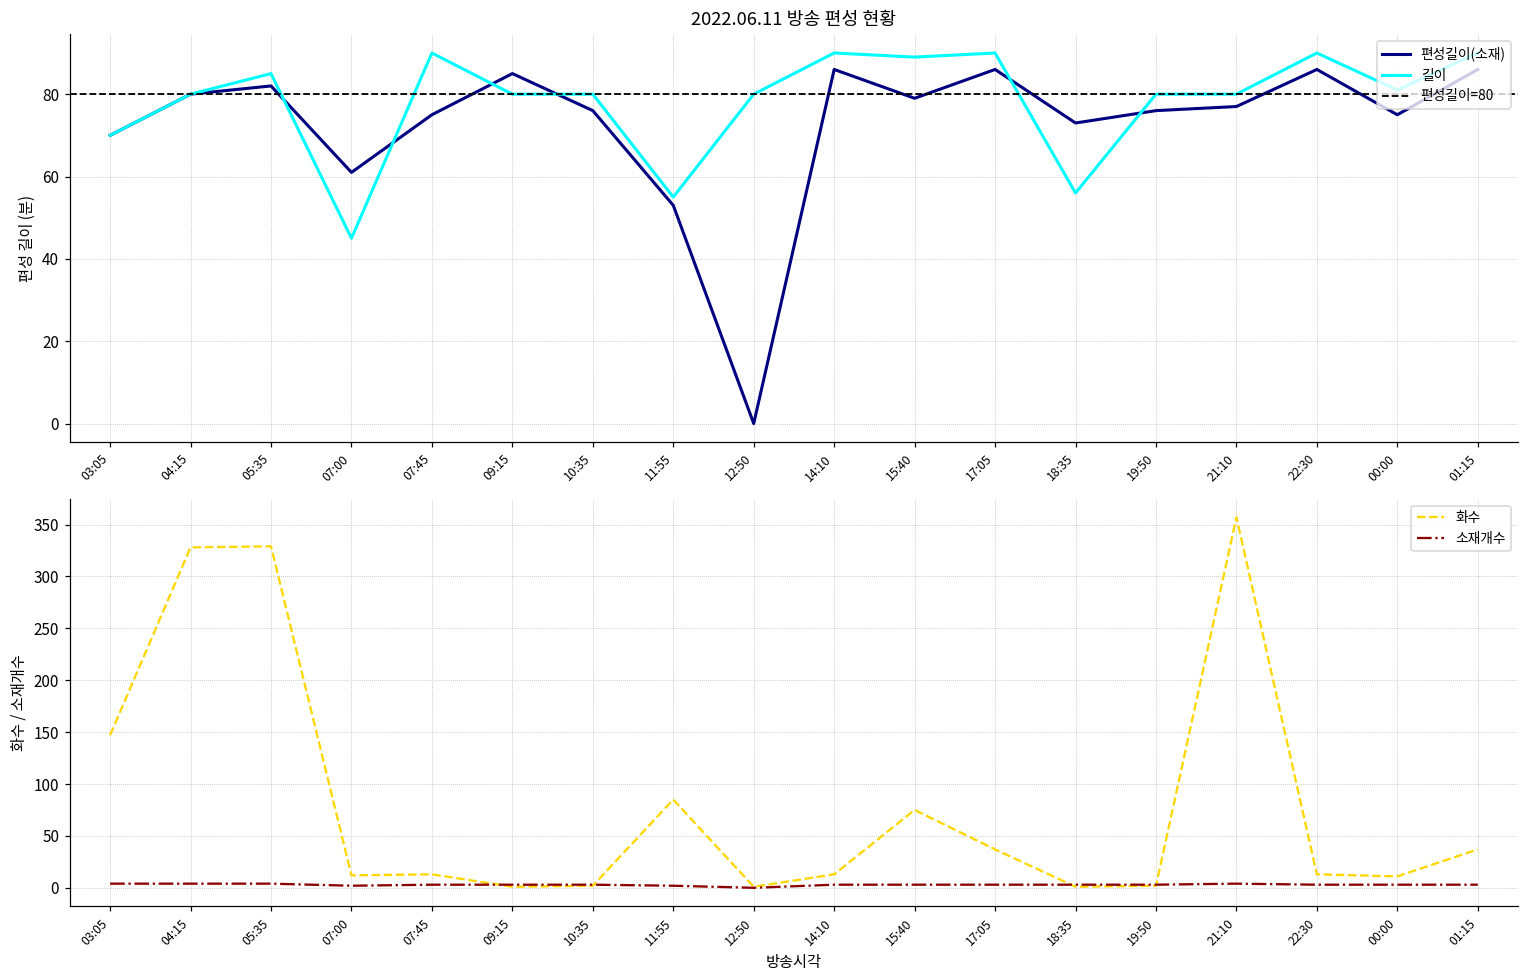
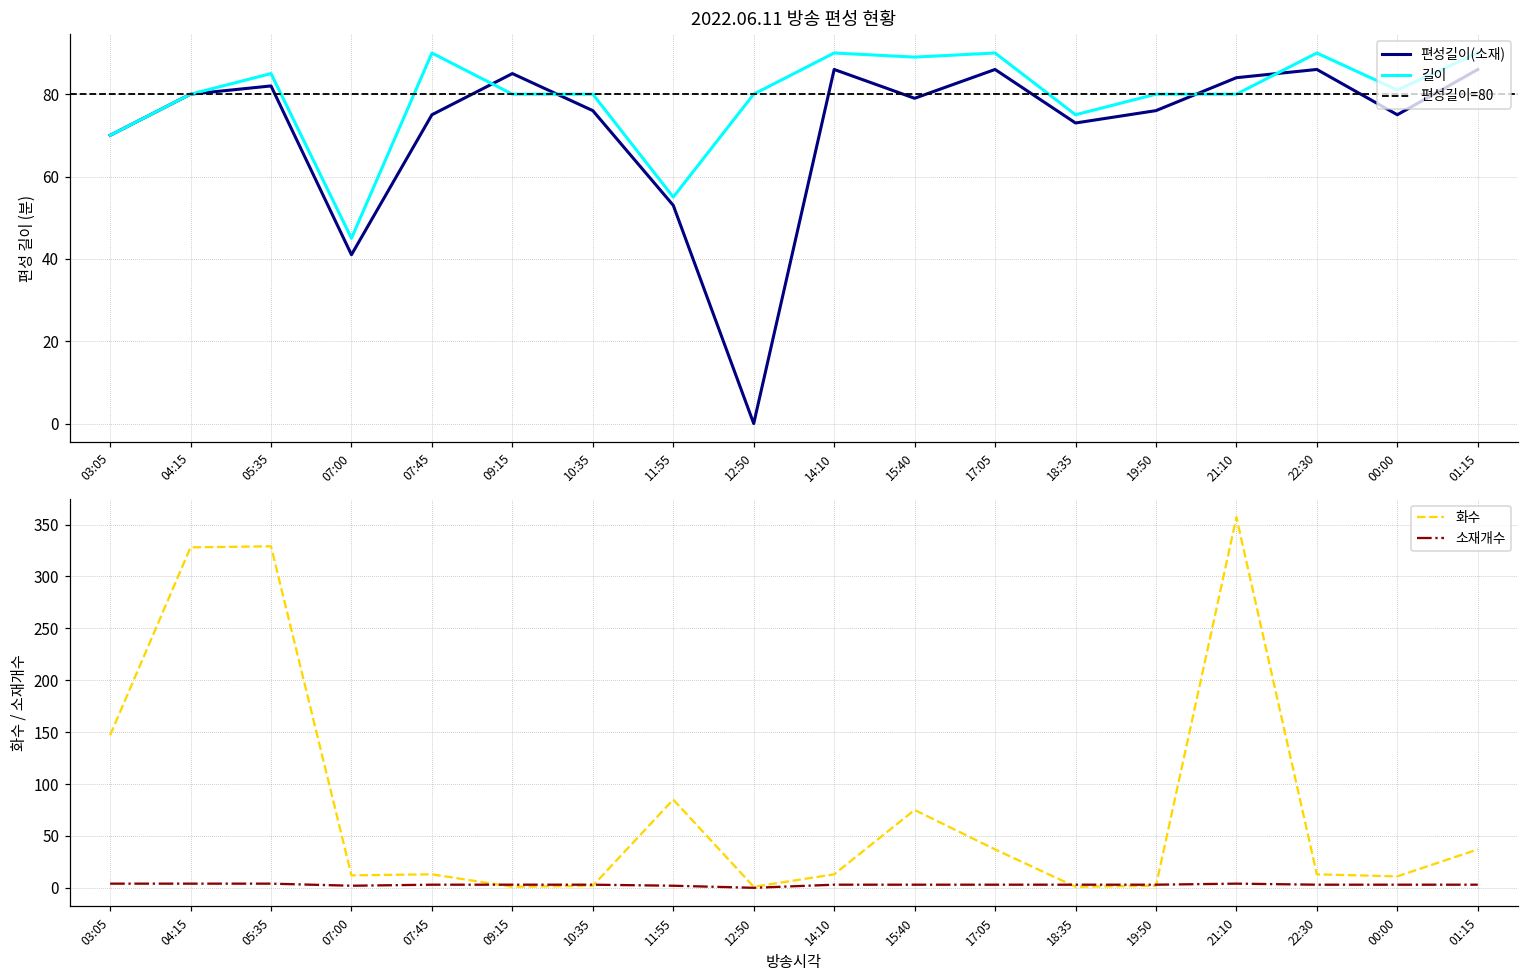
  {
    "2022.06.11 방송 편성 현황": {
      "편성길이(소재)": {
        "05:35": 82,
-       "07:00": 61,
+       "07:00": 41,
        "07:45": 75,
        "09:15": 85,
        "10:35": 76,
        "11:55": 53,
        "12:50": 0,
        "14:10": 86,
        "15:40": 79,
        "17:05": 86,
        "18:35": 73,
        "19:50": 76,
-       "21:10": 77,
+       "21:10": 84,
        "22:30": 86,
        "00:00": 75
      },
      "길이": {
        "05:35": 85,
        "07:00": 45,
        "07:45": 90,
        "09:15": 80,
        "10:35": 80,
        "11:55": 55,
        "12:50": 80,
        "14:10": 90,
        "15:40": 89,
        "17:05": 90,
-       "18:35": 56,
+       "18:35": 75,
        "19:50": 80,
        "21:10": 80,
        "22:30": 90
      }
    }
  }
